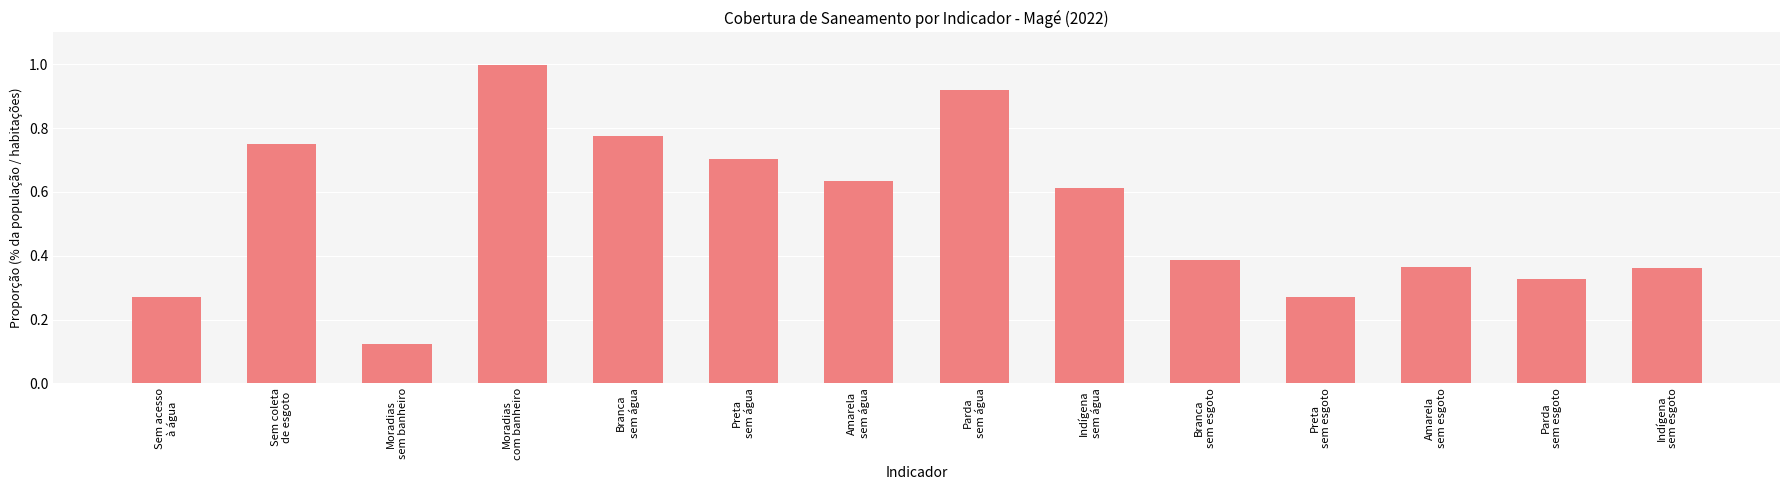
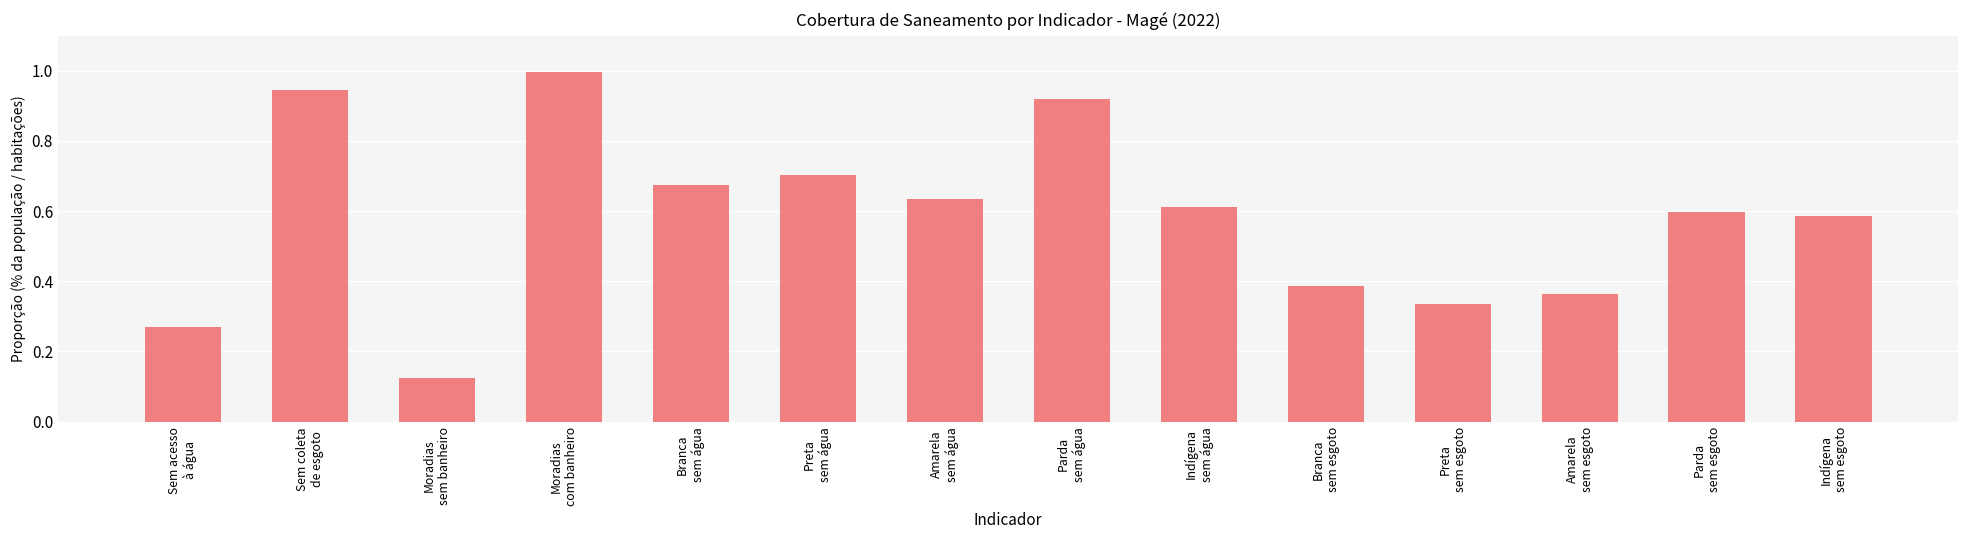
  {
    "Sem acesso à água": 0.27,
-   "Sem coleta de esgoto": 0.75,
+   "Sem coleta de esgoto": 0.94,
    "Moradias sem banheiro": 0.12,
    "Moradias com banheiro": 1.00,
-   "Branca sem água": 0.78,
+   "Branca sem água": 0.67,
    "Preta sem água": 0.70,
    "Amarela sem água": 0.63,
    "Parda sem água": 0.92,
    "Indígena sem água": 0.61,
    "Branca sem esgoto": 0.39,
-   "Preta sem esgoto": 0.27,
+   "Preta sem esgoto": 0.34,
    "Amarela sem esgoto": 0.36,
-   "Parda sem esgoto": 0.33,
-   "Indígena sem esgoto": 0.36
+   "Parda sem esgoto": 0.60,
+   "Indígena sem esgoto": 0.59
  }
